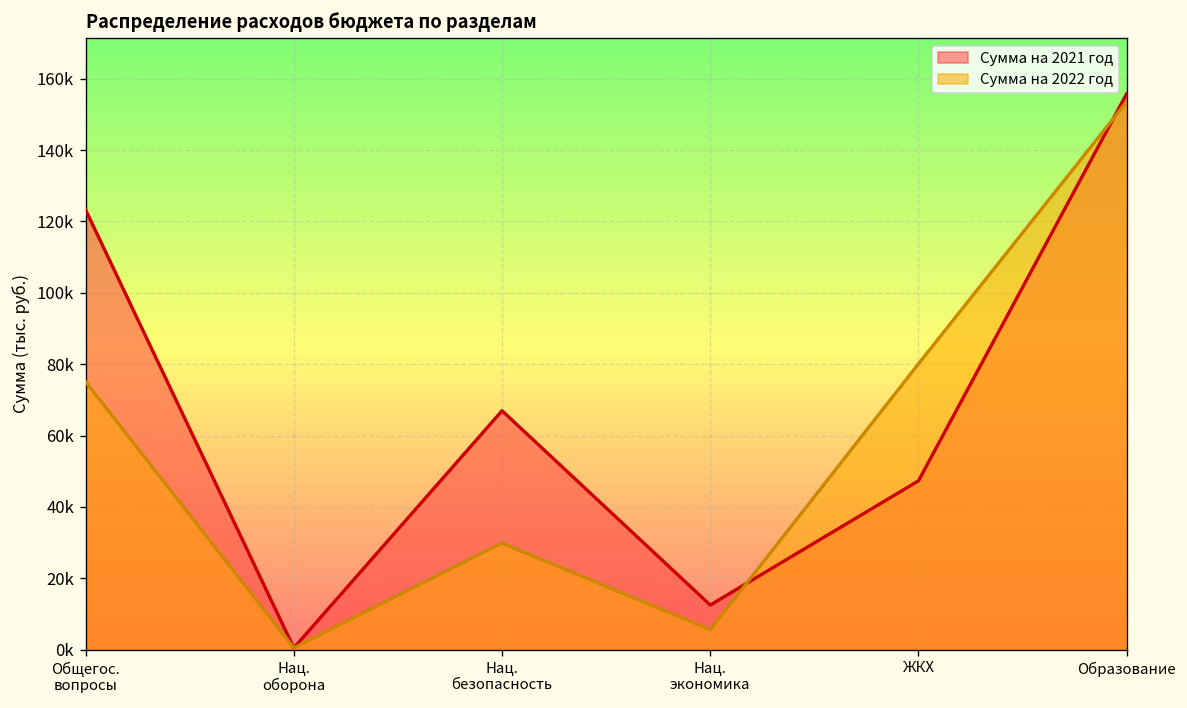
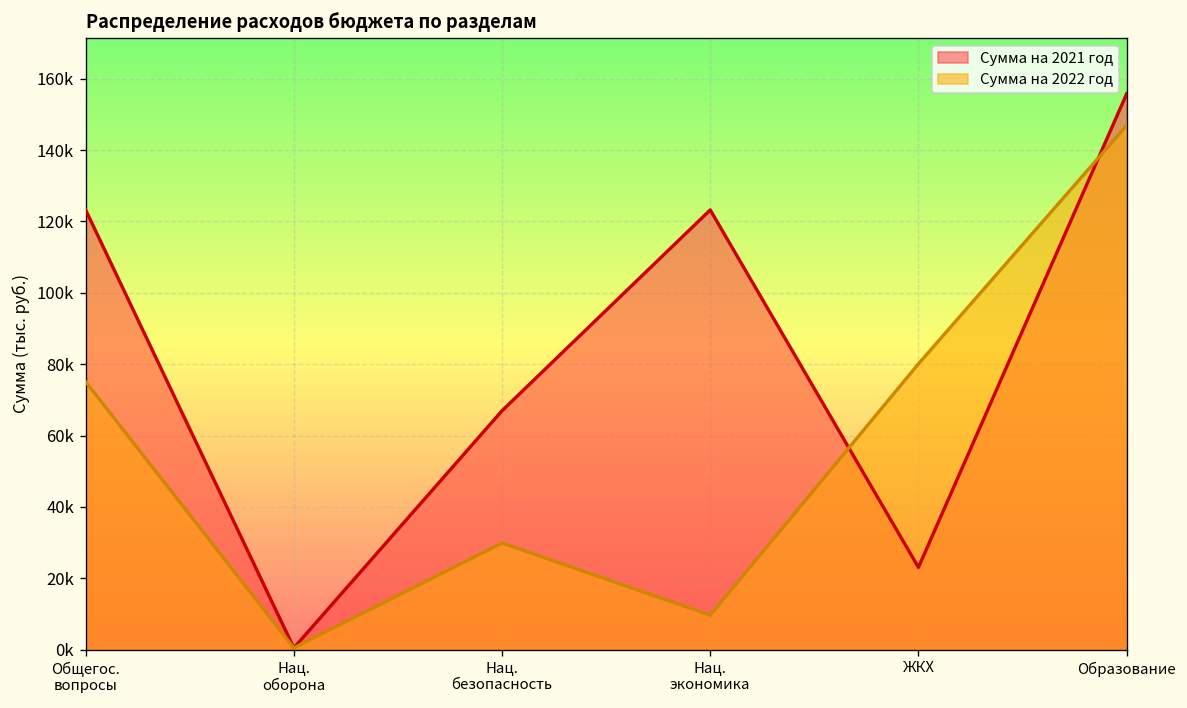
  {
    "Сумма на 2021 год": {
      "Общегос. вопросы": 123000,
      "Нац. безопасность": 67000,
-     "Нац. экономика": 13000,
-     "ЖКХ": 47000,
+     "Нац. экономика": 123000,
+     "ЖКХ": 23000,
      "Образование": 156000
    },
    "Сумма на 2022 год": {
      "Общегос. вопросы": 75000,
      "Нац. безопасность": 30000,
-     "Нац. экономика": 6000,
+     "Нац. экономика": 10000,
      "ЖКХ": 80000,
-     "Образование": 153000
+     "Образование": 147000
    }
  }
